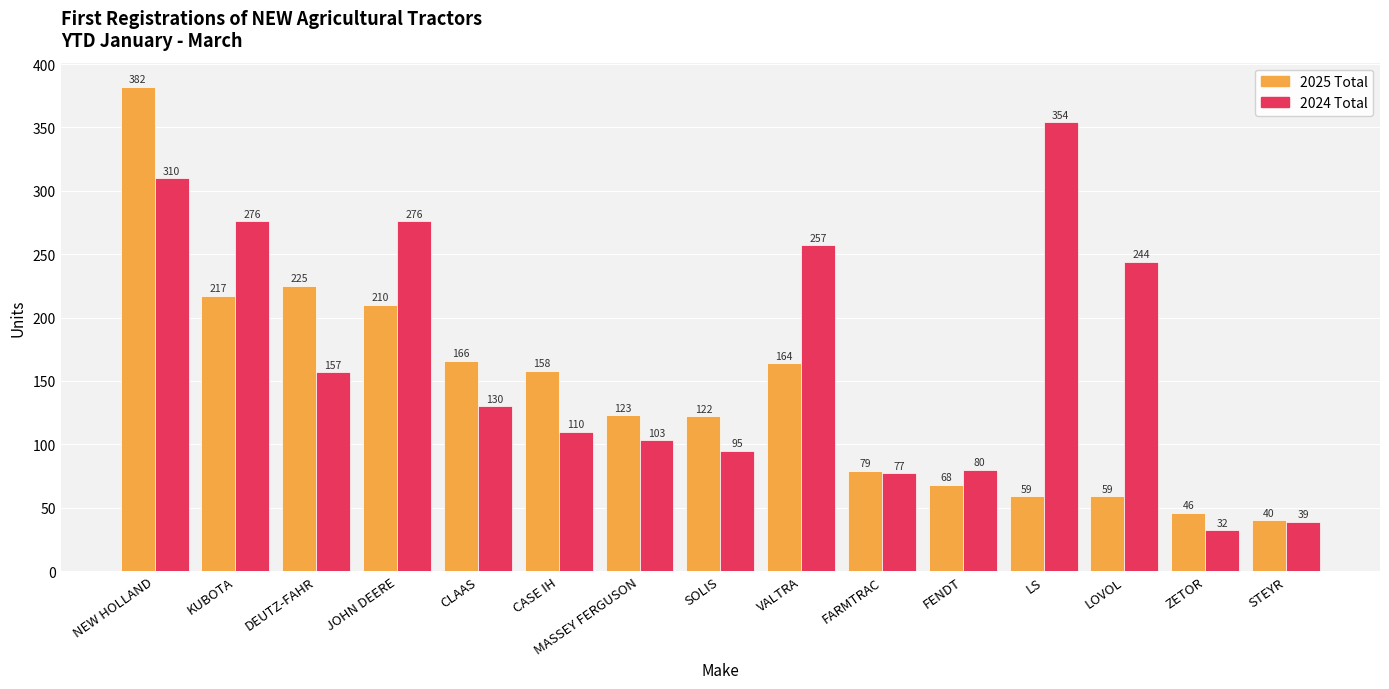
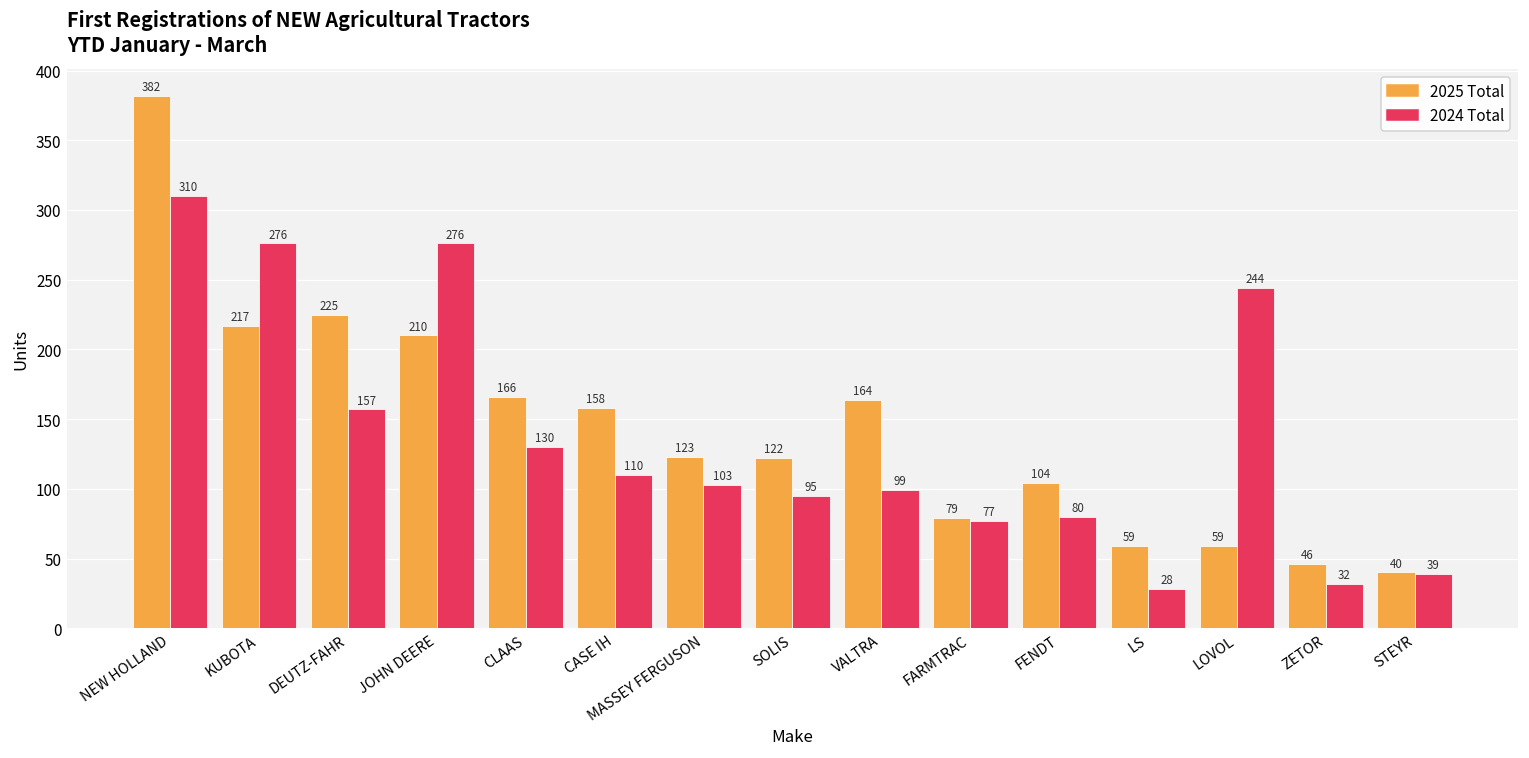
  {
    "2025 Total": {
      "NEW HOLLAND": 382,
      "KUBOTA": 217,
      "DEUTZ-FAHR": 225,
      "JOHN DEERE": 210,
      "CLAAS": 166,
      "CASE IH": 158,
      "MASSEY FERGUSON": 123,
      "SOLIS": 122,
      "VALTRA": 164,
      "FARMTRAC": 79,
-     "FENDT": 68,
+     "FENDT": 104,
      "LS": 59,
      "LOVOL": 59,
      "ZETOR": 46,
      "STEYR": 40
    },
    "2024 Total": {
      "NEW HOLLAND": 310,
      "KUBOTA": 276,
      "DEUTZ-FAHR": 157,
      "JOHN DEERE": 276,
      "CLAAS": 130,
      "CASE IH": 110,
      "MASSEY FERGUSON": 103,
      "SOLIS": 95,
-     "VALTRA": 257,
+     "VALTRA": 99,
      "FARMTRAC": 77,
      "FENDT": 80,
-     "LS": 354,
+     "LS": 28,
      "LOVOL": 244,
      "ZETOR": 32,
      "STEYR": 39
    }
  }
